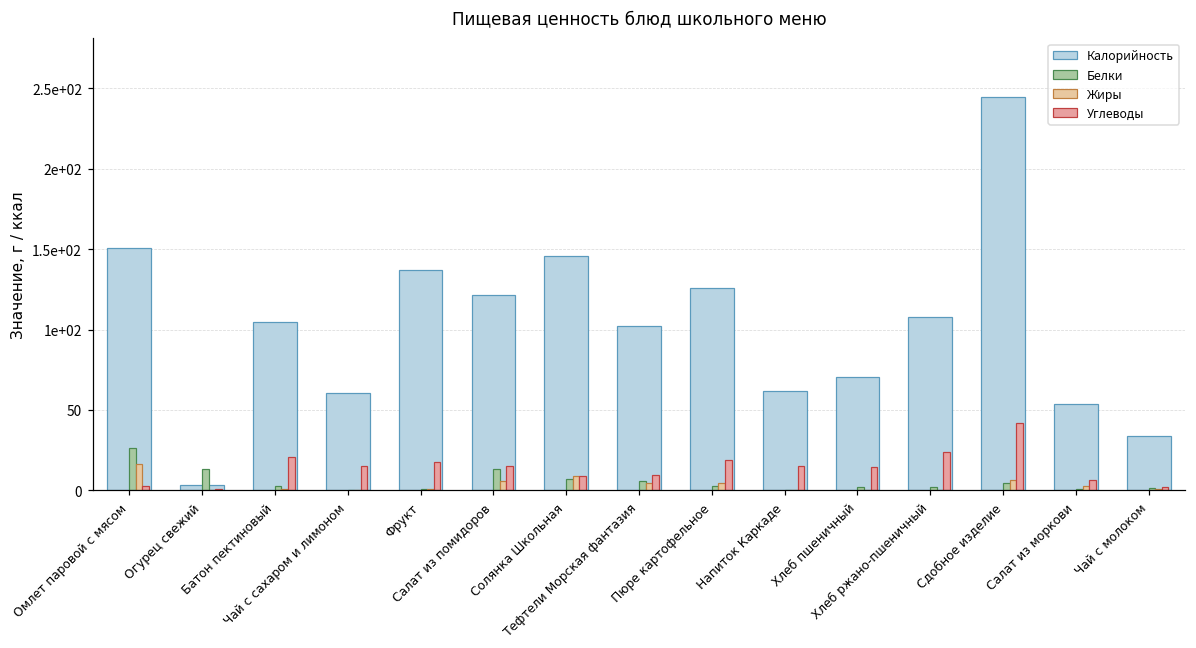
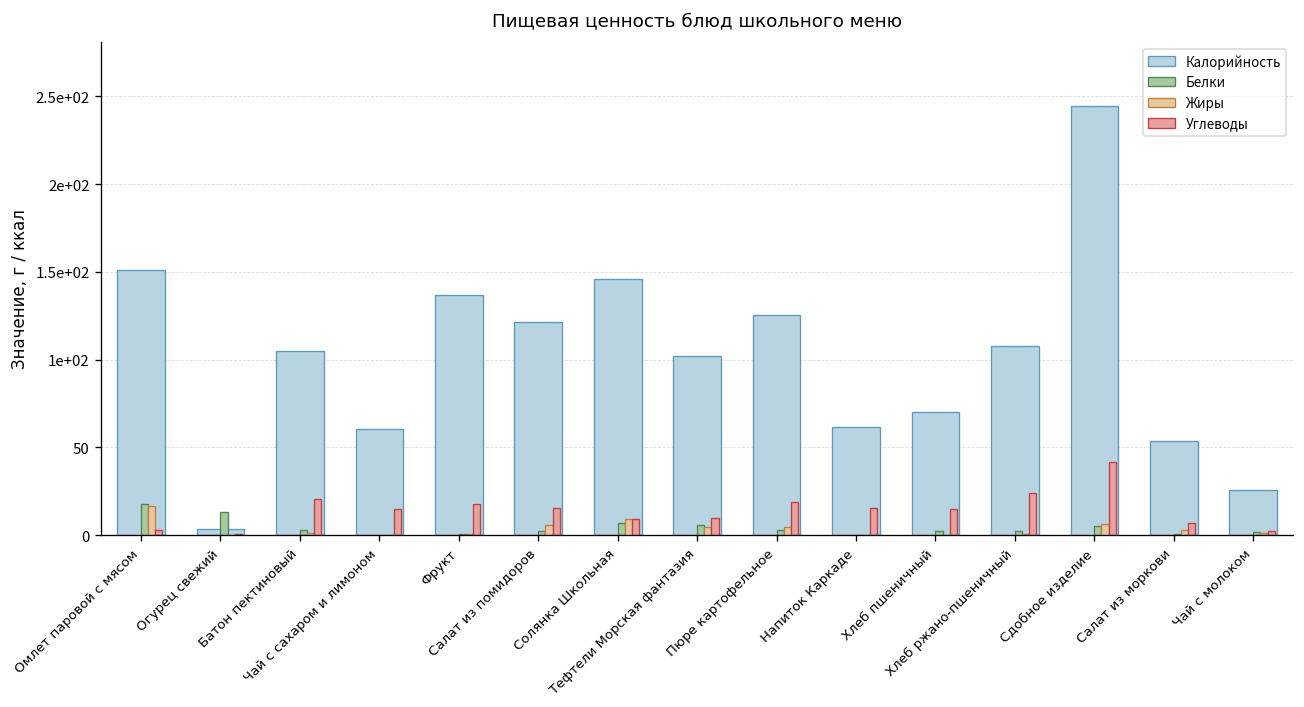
  {
    "Калорийность": {
      "Омлет паровой с мясом": 151,
      "Огурец свежий": 3,
      "Батон пектиновый": 105,
      "Чай с сахаром и лимоном": 61,
      "Фрукт": 137,
      "Салат из помидоров": 121,
      "Солянка Школьная": 146,
      "Тефтели Морская фантазия": 102,
      "Пюре картофельное": 126,
      "Напиток Каркаде": 62,
      "Хлеб пшеничный": 70,
      "Хлеб ржано-пшеничный": 108,
      "Сдобное изделие": 244,
      "Салат из моркови": 54,
-     "Чай с молоком": 34
+     "Чай с молоком": 26
    },
    "Белки": {
-     "Омлет паровой с мясом": 26,
+     "Омлет паровой с мясом": 18,
      "Огурец свежий": 13,
-     "Салат из помидоров": 13
+     "Салат из помидоров": 3
    }
  }
